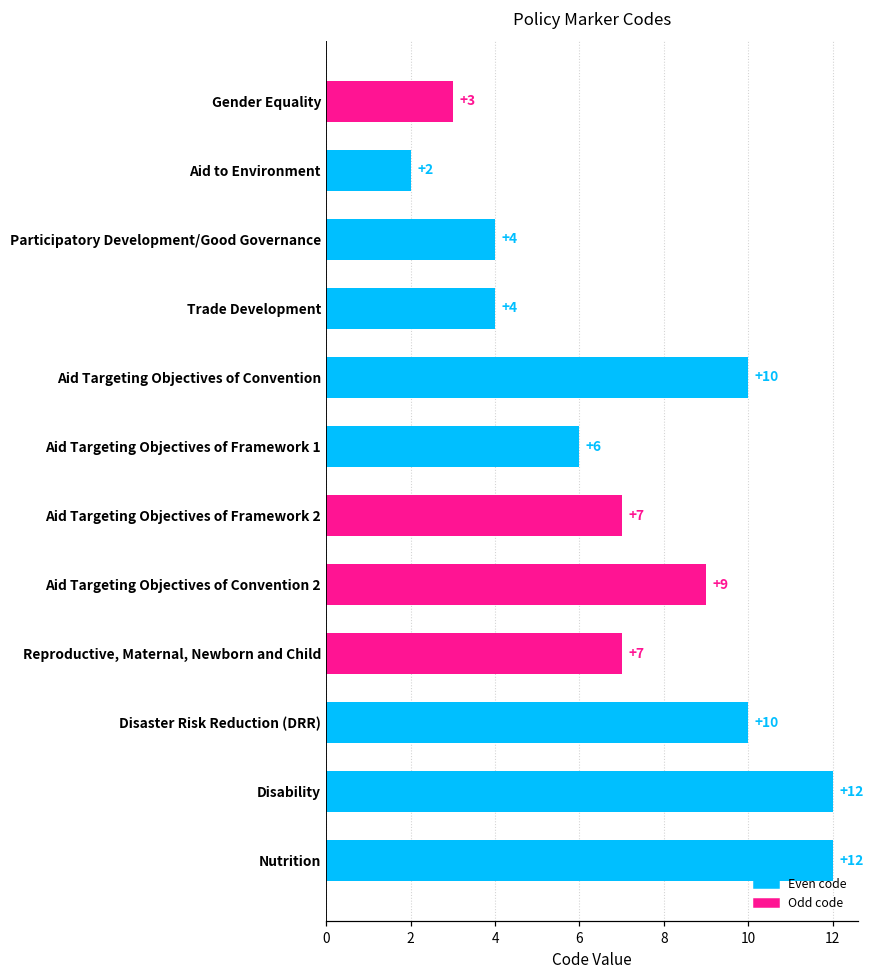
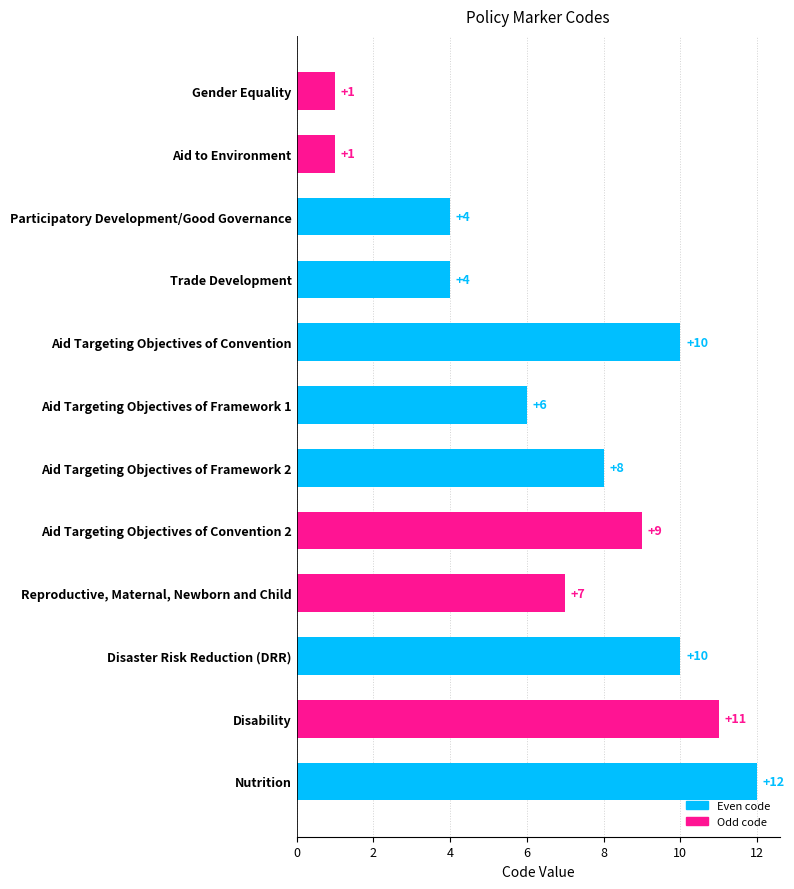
  {
-   "Gender Equality": "+3",
-   "Aid to Environment": "+2",
+   "Gender Equality": "+1",
+   "Aid to Environment": "+1",
    "Participatory Development/Good Governance": "+4",
    "Trade Development": "+4",
    "Aid Targeting Objectives of Convention": "+10",
    "Aid Targeting Objectives of Framework 1": "+6",
-   "Aid Targeting Objectives of Framework 2": "+7",
+   "Aid Targeting Objectives of Framework 2": "+8",
    "Aid Targeting Objectives of Convention 2": "+9",
    "Reproductive, Maternal, Newborn and Child": "+7",
    "Disaster Risk Reduction (DRR)": "+10",
-   "Disability": "+12",
+   "Disability": "+11",
    "Nutrition": "+12"
  }
